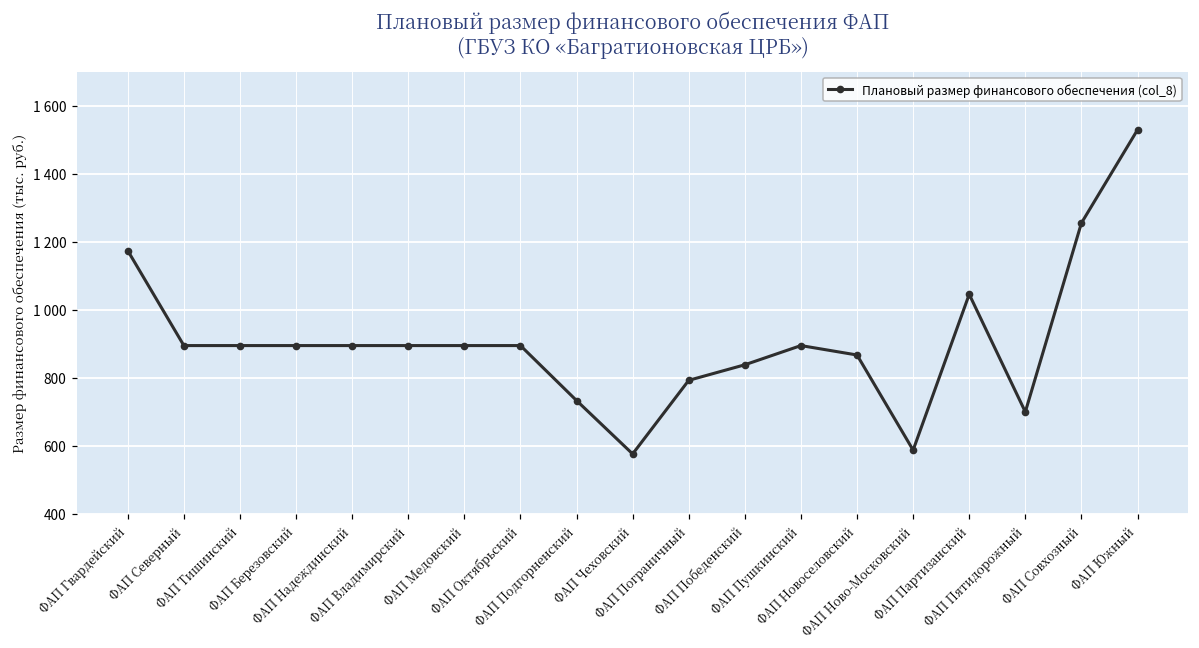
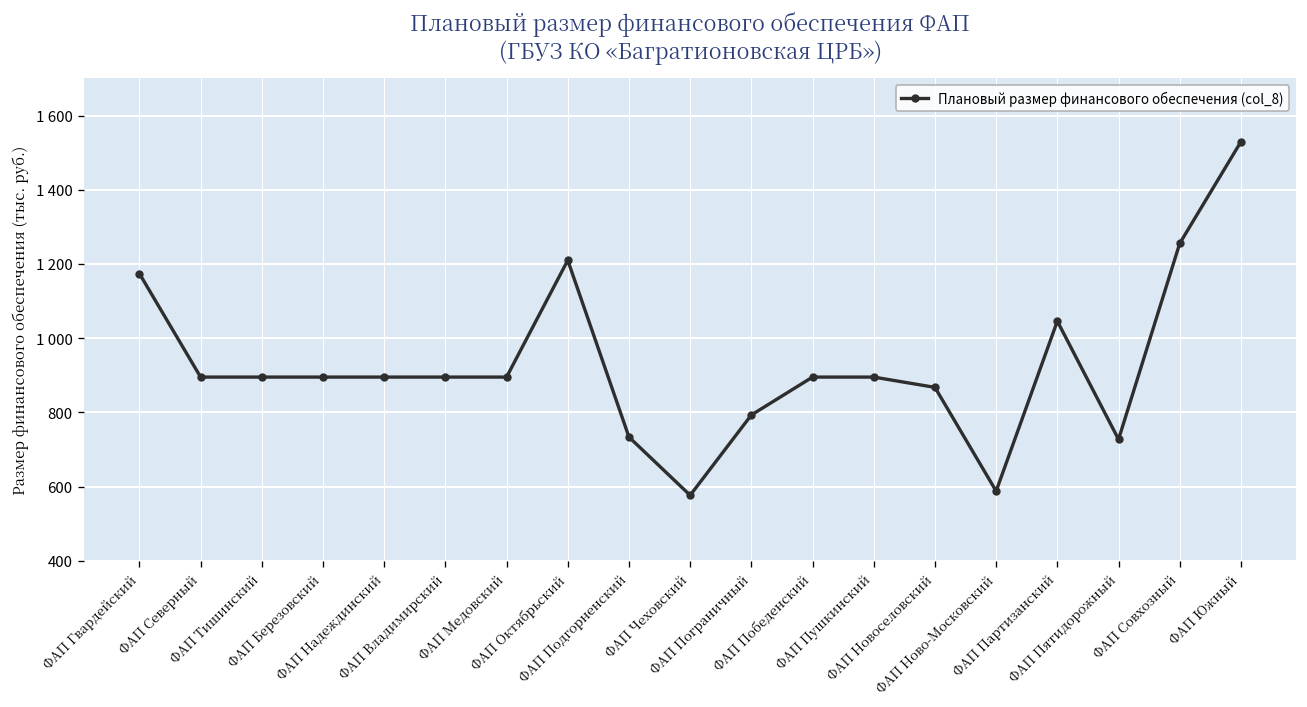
  {
    "ФАП Гвардейский": 1170,
    "ФАП Северный": 900,
    "ФАП Тишинский": 900,
    "ФАП Березовский": 900,
    "ФАП Надеждинский": 900,
    "ФАП Владимирский": 900,
    "ФАП Медовский": 900,
-   "ФАП Октябрьский": 900,
+   "ФАП Октябрьский": 1210,
    "ФАП Подгорненский": 730,
    "ФАП Чеховский": 580,
    "ФАП Пограничный": 790,
-   "ФАП Победенский": 840,
+   "ФАП Победенский": 900,
    "ФАП Пушкинский": 900,
    "ФАП Новоселовский": 870,
    "ФАП Ново-Московский": 590,
    "ФАП Партизанский": 1050,
-   "ФАП Пятидорожный": 700,
+   "ФАП Пятидорожный": 730,
    "ФАП Совхозный": 1260,
    "ФАП Южный": 1530
  }
